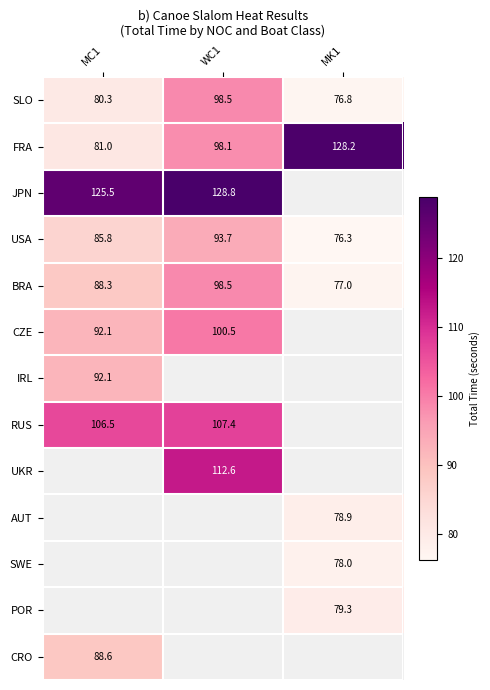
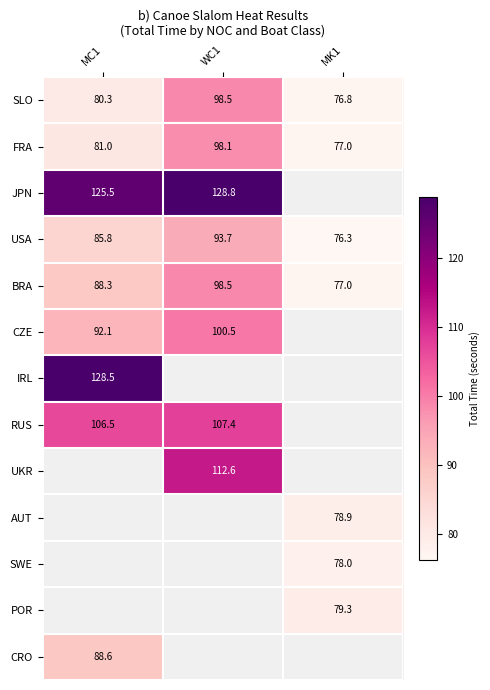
  {
    "SLO": {
      "MC1": 80.3,
      "WC1": 98.5,
      "MK1": 76.8
    },
    "FRA": {
      "MC1": 81.0,
      "WC1": 98.1,
-     "MK1": 128.2
+     "MK1": 77.0
    },
    "JPN": {
      "MC1": 125.5,
      "WC1": 128.8
    },
    "USA": {
      "MC1": 85.8,
      "WC1": 93.7,
      "MK1": 76.3
    },
    "BRA": {
      "MC1": 88.3,
      "WC1": 98.5,
      "MK1": 77.0
    },
    "CZE": {
      "MC1": 92.1,
      "WC1": 100.5
    },
    "IRL": {
-     "MC1": 92.1
+     "MC1": 128.5
    },
    "RUS": {
      "MC1": 106.5,
      "WC1": 107.4
    },
    "UKR": {
      "WC1": 112.6
    },
    "AUT": {
      "MK1": 78.9
    },
    "SWE": {
      "MK1": 78.0
    },
    "POR": {
      "MK1": 79.3
    },
    "CRO": {
      "MC1": 88.6
    }
  }
